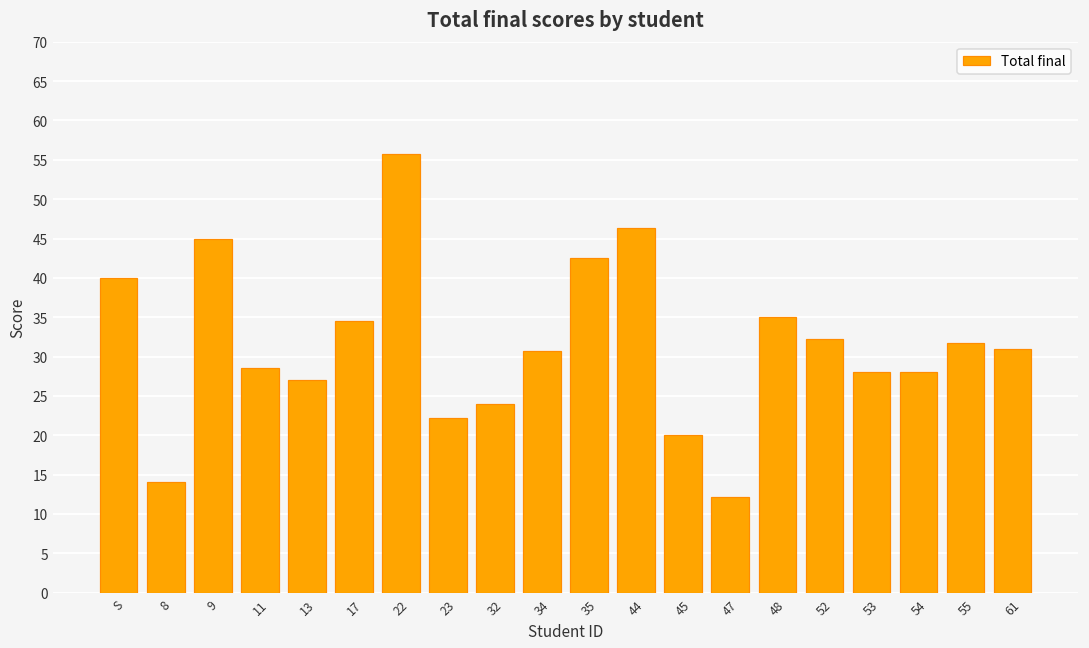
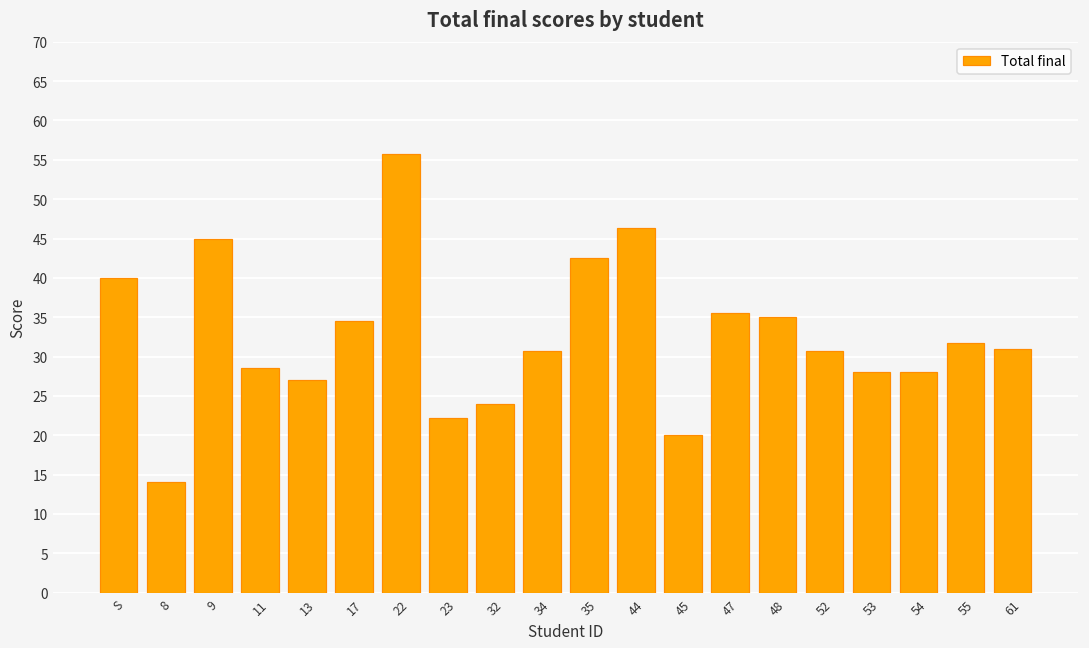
  {
    "S": 40,
    "8": 14,
    "9": 45,
    "11": 29,
    "13": 27,
    "17": 35,
    "22": 56,
    "23": 22,
    "32": 24,
    "34": 31,
    "35": 43,
    "44": 46,
    "45": 20,
-   "47": 12,
+   "47": 36,
    "48": 35,
-   "52": 32,
+   "52": 31,
    "53": 28,
    "54": 28,
    "55": 32,
    "61": 31
  }
